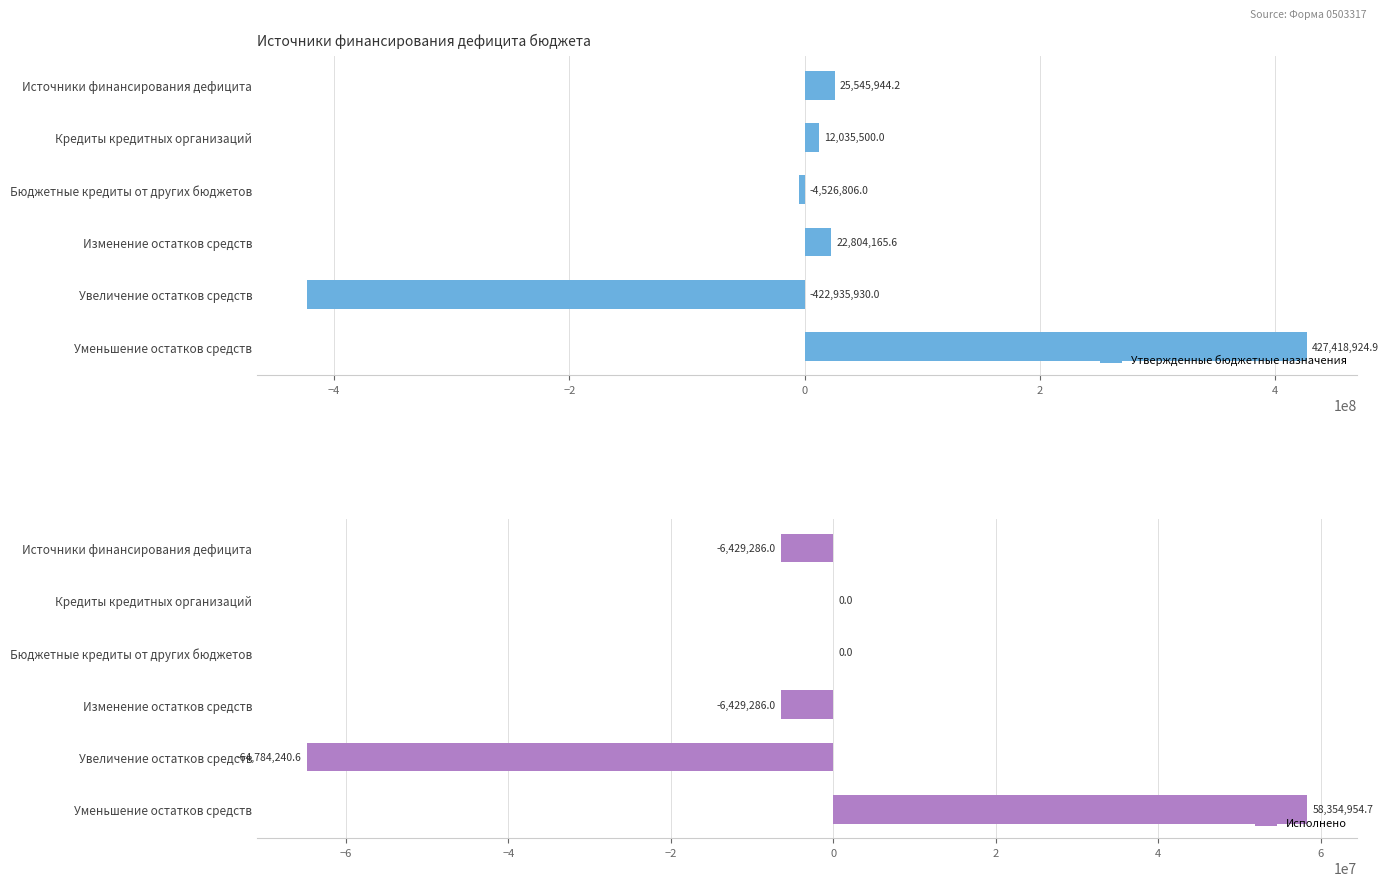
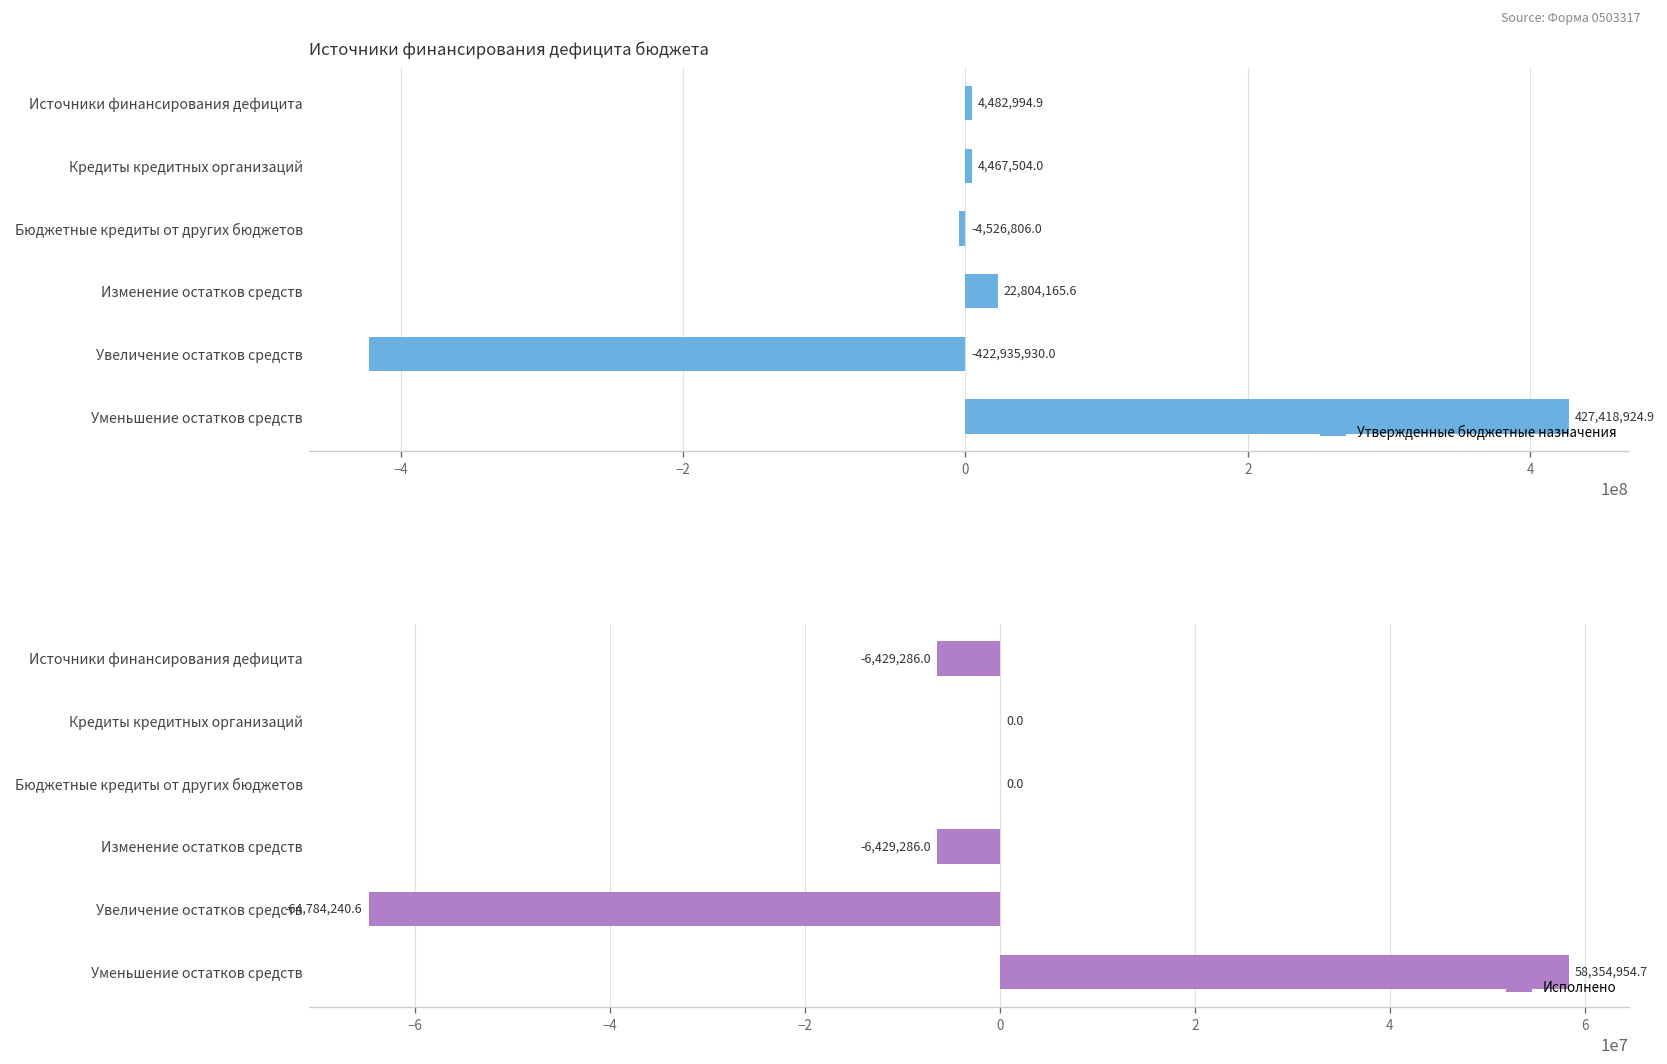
  {
    "Источники финансирования дефицита бюджета": {
-     "Источники финансирования дефицита": "25,545,944.2",
-     "Кредиты кредитных организаций": "12,035,500.0",
+     "Источники финансирования дефицита": "4,482,994.9",
+     "Кредиты кредитных организаций": "4,467,504.0",
      "Бюджетные кредиты от других бюджетов": "-4,526,806.0",
      "Изменение остатков средств": "22,804,165.6",
      "Уменьшение остатков средств": "427,418,924.9"
    }
  }
